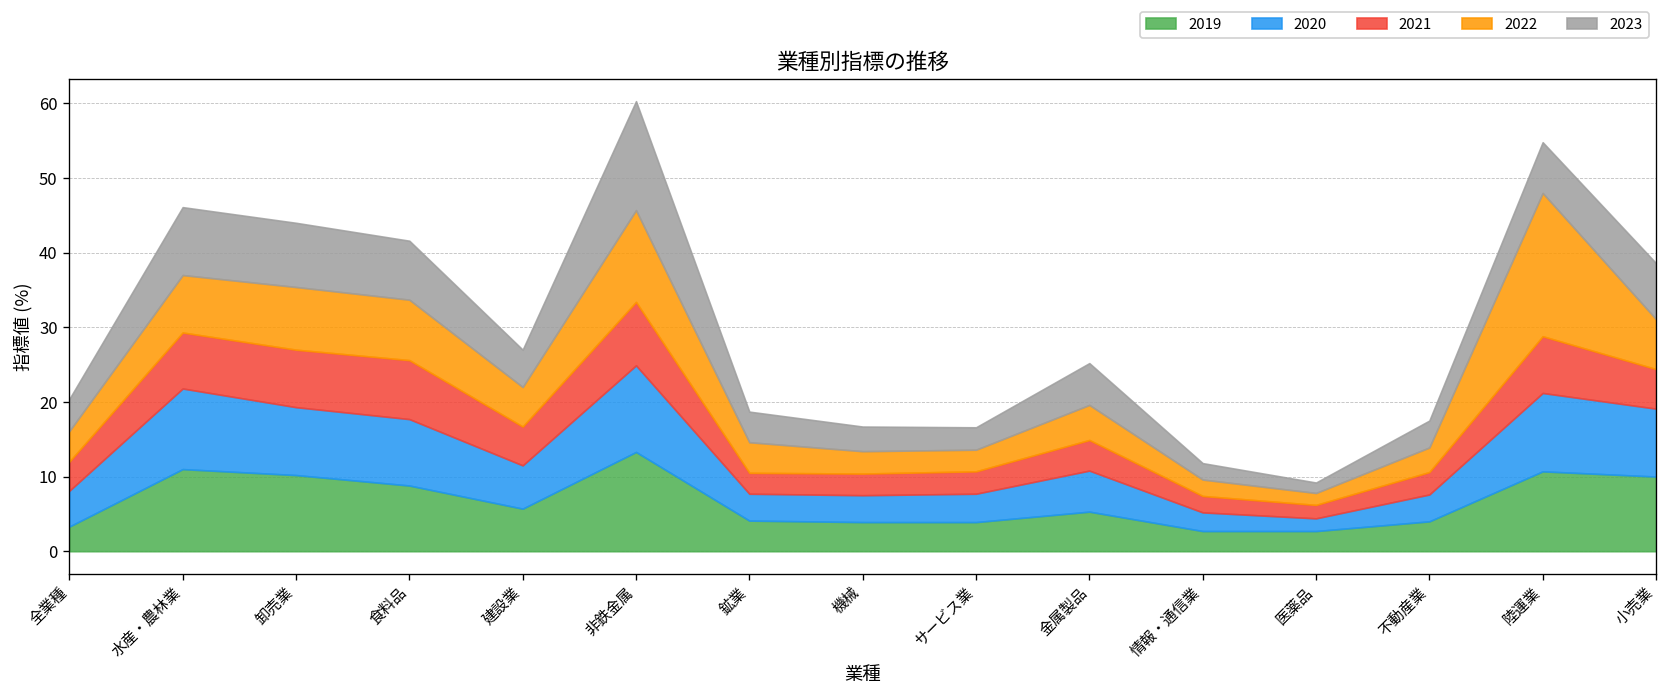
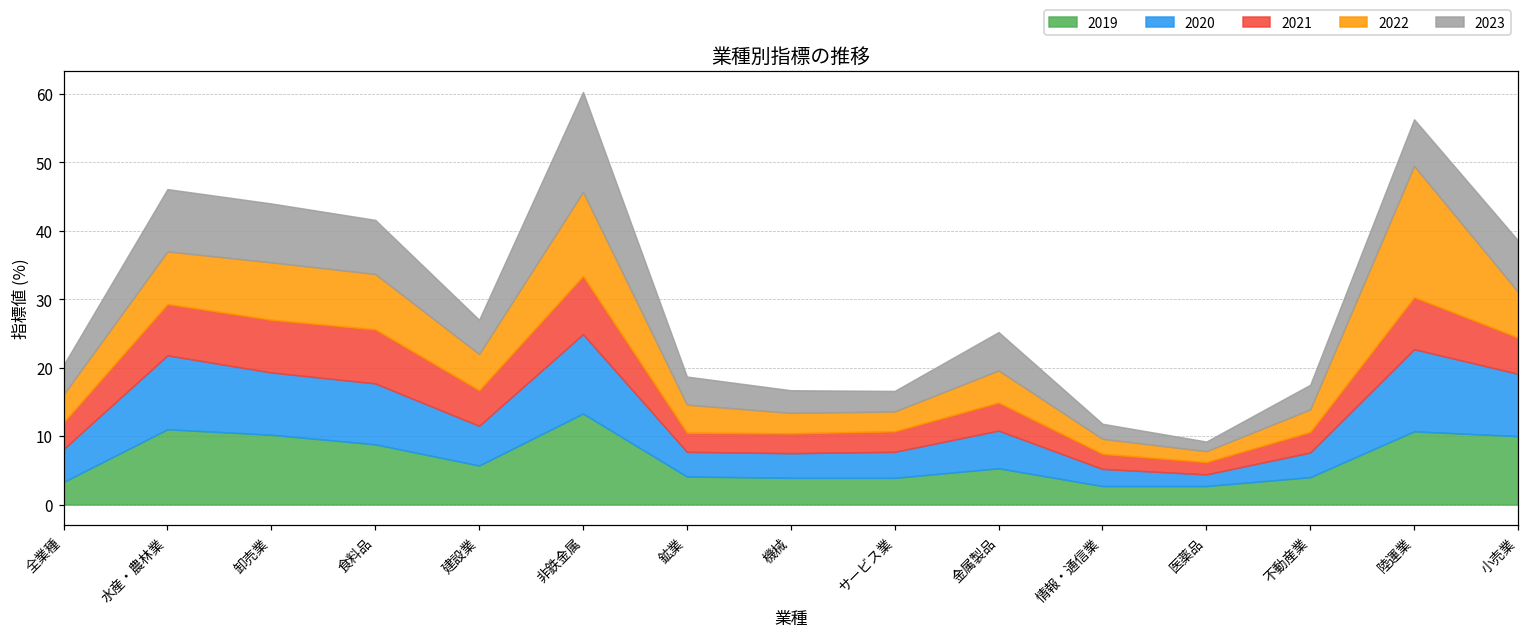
  {
    "2019": {
      "全業種": 3,
      "水産・農林業": 11,
      "卸売業": 10,
      "食料品": 9,
      "建設業": 6,
      "非鉄金属": 13,
      "鉱業": 4,
      "機械": 4,
      "サービス業": 4,
      "金属製品": 5,
      "情報・通信業": 3,
      "医薬品": 3,
      "不動産業": 4,
      "陸運業": 11,
      "小売業": 10
    },
    "2020": {
      "全業種": 5,
      "水産・農林業": 11,
      "卸売業": 9,
      "食料品": 9,
      "建設業": 6,
      "非鉄金属": 12,
      "鉱業": 4,
      "機械": 4,
      "サービス業": 4,
      "金属製品": 6,
      "情報・通信業": 3,
      "医薬品": 2,
      "不動産業": 4,
-     "陸運業": 11,
+     "陸運業": 12,
      "小売業": 9
    },
    "2021": {
      "全業種": 4,
      "水産・農林業": 8,
      "卸売業": 8,
      "食料品": 8,
      "建設業": 5,
      "非鉄金属": 9,
      "鉱業": 3,
      "機械": 3,
      "サービス業": 3,
      "金属製品": 4,
      "情報・通信業": 2,
      "医薬品": 2,
      "不動産業": 3,
      "陸運業": 8,
      "小売業": 5
    },
    "2022": {
      "全業種": 4,
      "水産・農林業": 8,
      "卸売業": 8,
      "食料品": 8,
      "建設業": 5,
      "非鉄金属": 12,
      "鉱業": 4,
      "機械": 3,
      "サービス業": 3,
      "金属製品": 5,
      "情報・通信業": 2,
      "医薬品": 2,
      "不動産業": 3,
      "陸運業": 19,
      "小売業": 7
    },
    "2023": {
      "全業種": 4,
      "水産・農林業": 9,
      "卸売業": 9,
      "食料品": 8,
      "建設業": 5,
      "非鉄金属": 15,
      "鉱業": 4,
      "機械": 3,
      "サービス業": 3,
      "金属製品": 6,
      "情報・通信業": 2,
      "医薬品": 1,
      "不動産業": 4,
      "陸運業": 7,
      "小売業": 8
    }
  }
